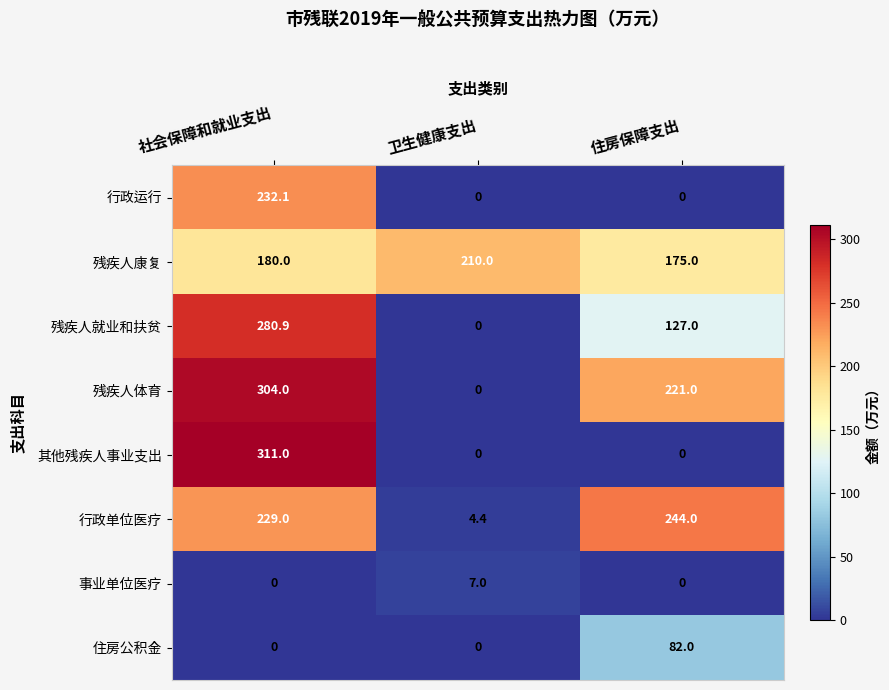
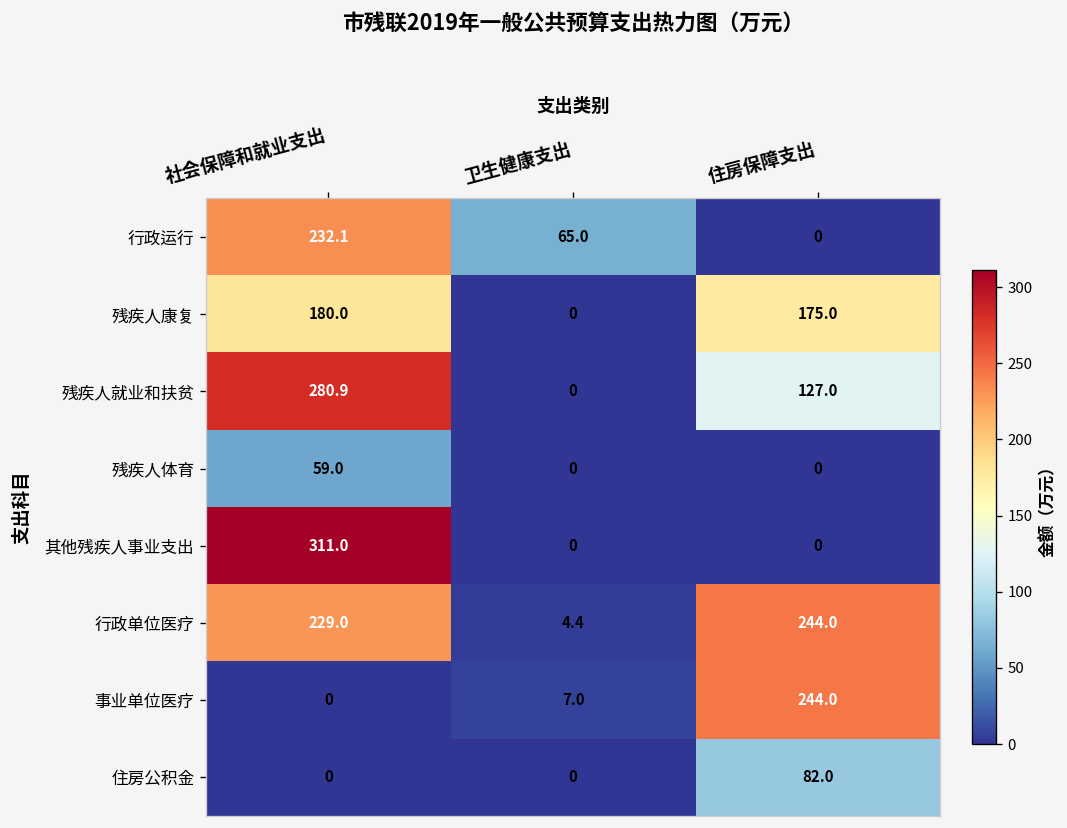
  {
    "行政运行": {
      "社会保障和就业支出": 232.1,
-     "卫生健康支出": 0,
+     "卫生健康支出": 65.0,
      "住房保障支出": 0
    },
    "残疾人康复": {
      "社会保障和就业支出": 180.0,
-     "卫生健康支出": 210.0,
+     "卫生健康支出": 0,
      "住房保障支出": 175.0
    },
    "残疾人就业和扶贫": {
      "社会保障和就业支出": 280.9,
      "卫生健康支出": 0,
      "住房保障支出": 127.0
    },
    "残疾人体育": {
-     "社会保障和就业支出": 304.0,
+     "社会保障和就业支出": 59.0,
      "卫生健康支出": 0,
-     "住房保障支出": 221.0
+     "住房保障支出": 0
    },
    "其他残疾人事业支出": {
      "社会保障和就业支出": 311.0,
      "卫生健康支出": 0,
      "住房保障支出": 0
    },
    "行政单位医疗": {
      "社会保障和就业支出": 229.0,
      "卫生健康支出": 4.4,
      "住房保障支出": 244.0
    },
    "事业单位医疗": {
      "社会保障和就业支出": 0,
      "卫生健康支出": 7.0,
-     "住房保障支出": 0
+     "住房保障支出": 244.0
    },
    "住房公积金": {
      "社会保障和就业支出": 0,
      "卫生健康支出": 0,
      "住房保障支出": 82.0
    }
  }
